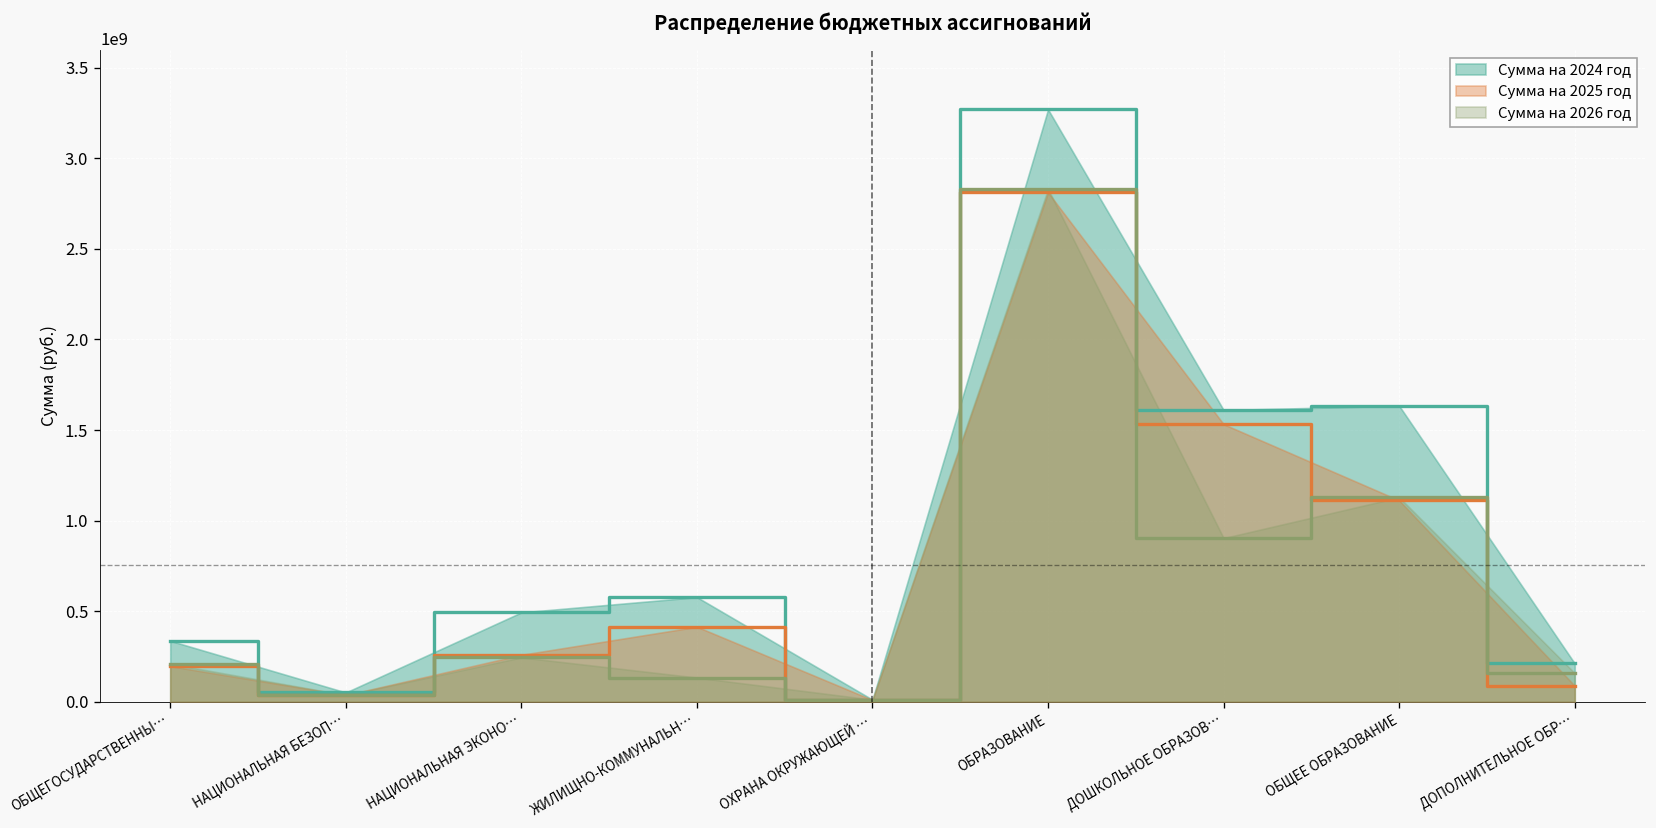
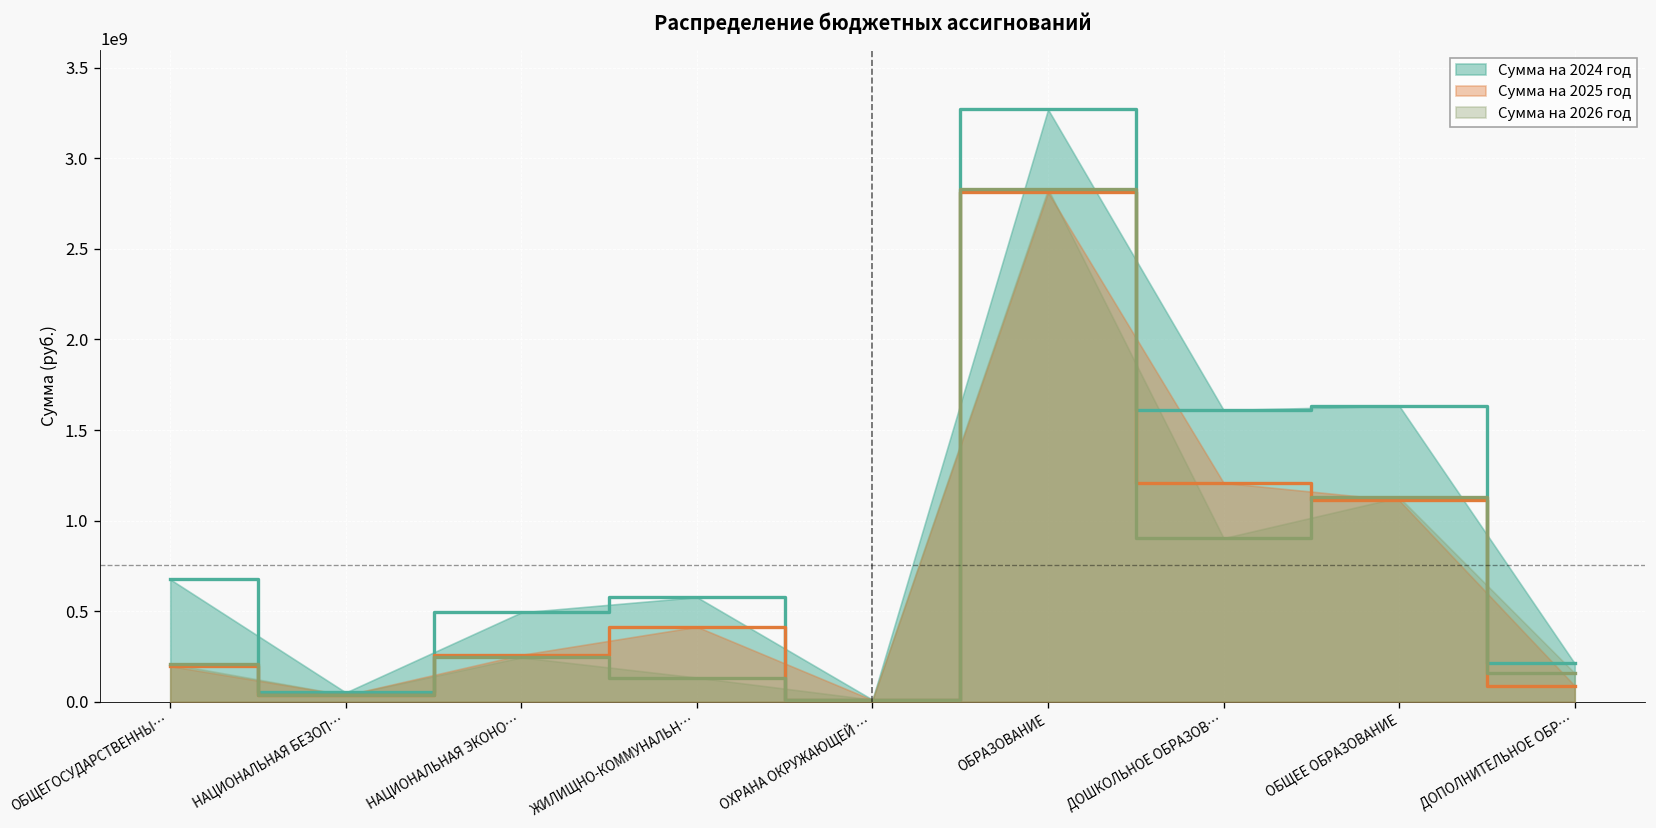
  {
    "Сумма на 2024 год": {
-     "ОБЩЕГОСУДАРСТВЕННЫ…": 340000000,
+     "ОБЩЕГОСУДАРСТВЕННЫ…": 680000000,
      "НАЦИОНАЛЬНАЯ ЭКОНО…": 490000000,
      "ЖИЛИЩНО-КОММУНАЛЬН…": 580000000,
      "ОБРАЗОВАНИЕ": 3270000000,
      "ДОШКОЛЬНОЕ ОБРАЗОВ…": 1610000000,
      "ОБЩЕЕ ОБРАЗОВАНИЕ": 1630000000,
      "ДОПОЛНИТЕЛЬНОЕ ОБР…": 210000000
    },
    "Сумма на 2025 год": {
      "ЖИЛИЩНО-КОММУНАЛЬН…": 410000000,
      "ОБРАЗОВАНИЕ": 2810000000,
-     "ДОШКОЛЬНОЕ ОБРАЗОВ…": 1530000000,
+     "ДОШКОЛЬНОЕ ОБРАЗОВ…": 1210000000,
      "ОБЩЕЕ ОБРАЗОВАНИЕ": 1110000000,
      "ДОПОЛНИТЕЛЬНОЕ ОБР…": 90000000
    },
    "Сумма на 2026 год": {
      "ЖИЛИЩНО-КОММУНАЛЬН…": 130000000,
      "ОБРАЗОВАНИЕ": 2830000000,
      "ДОШКОЛЬНОЕ ОБРАЗОВ…": 900000000,
      "ОБЩЕЕ ОБРАЗОВАНИЕ": 1130000000,
      "ДОПОЛНИТЕЛЬНОЕ ОБР…": 160000000
    }
  }
